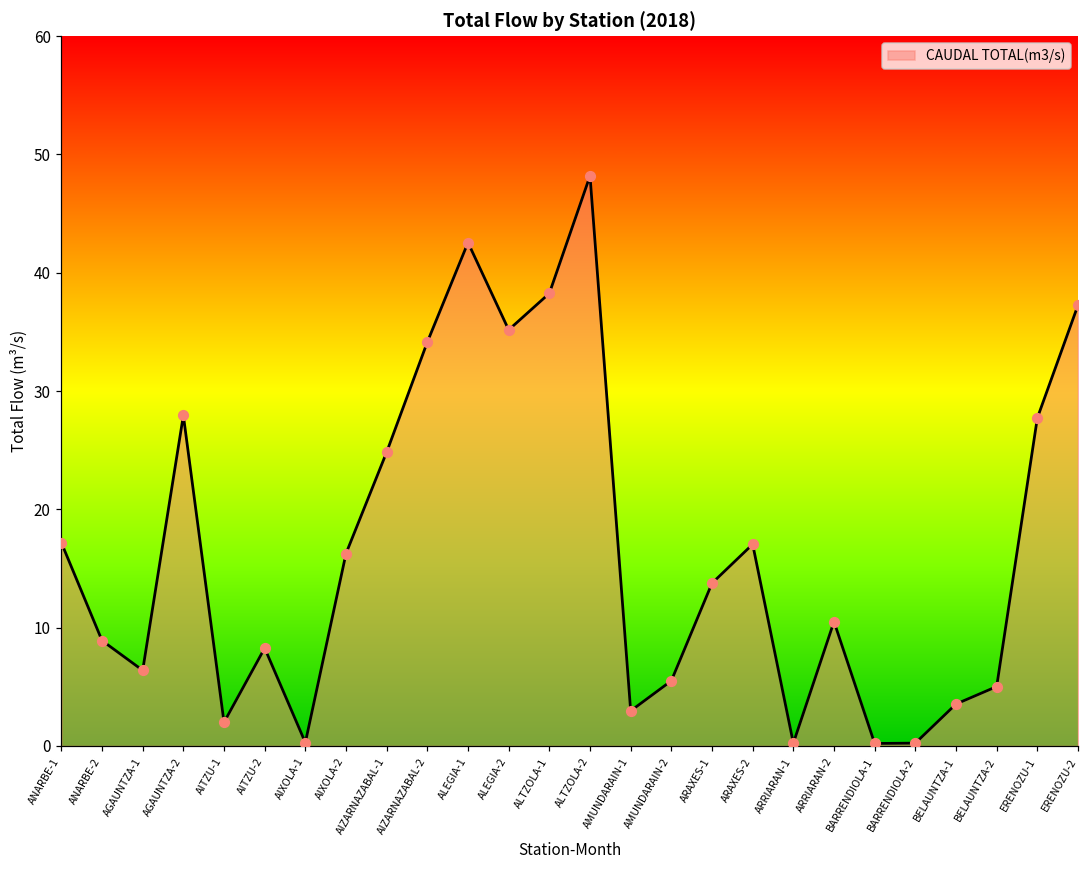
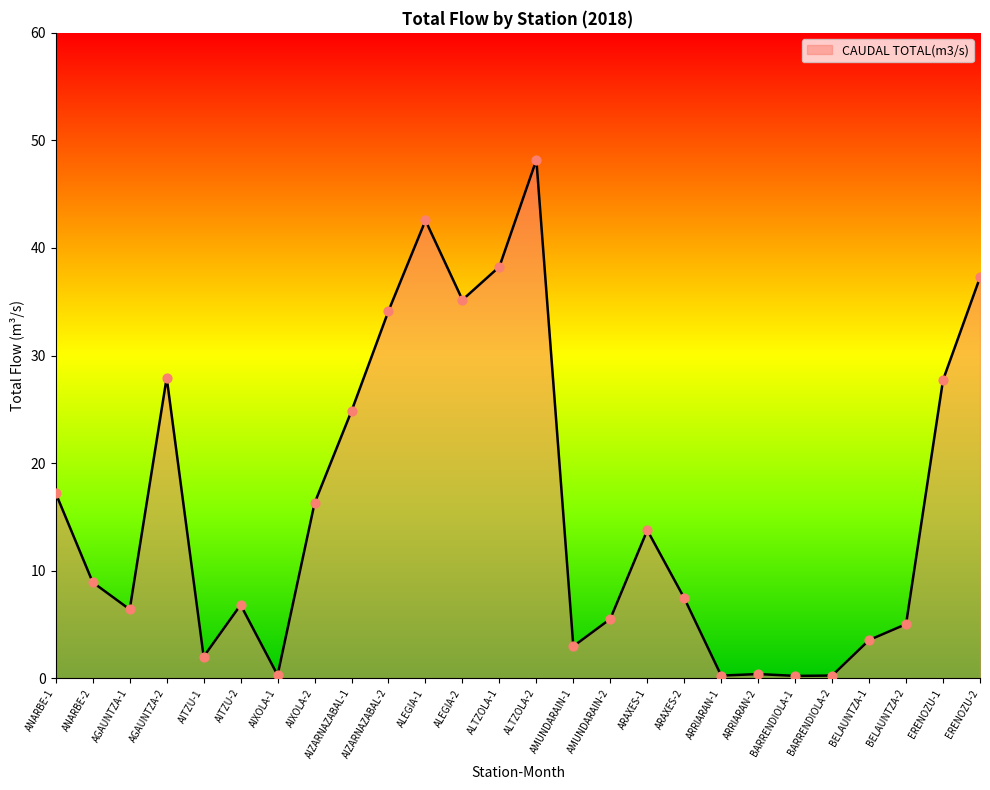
  {
    "ANARBE-1": 17.2,
    "ANARBE-2": 8.9,
    "AGAUNTZA-1": 6.4,
    "AGAUNTZA-2": 27.9,
    "AITZU-1": 2.0,
-   "AITZU-2": 8.3,
+   "AITZU-2": 6.8,
    "AIXOLA-1": 0.3,
    "AIXOLA-2": 16.3,
    "AIZARNAZABAL-1": 24.8,
    "AIZARNAZABAL-2": 34.1,
    "ALEGIA-1": 42.6,
    "ALEGIA-2": 35.2,
    "ALTZOLA-1": 38.3,
    "ALTZOLA-2": 48.2,
    "AMUNDARAIN-1": 3.0,
    "AMUNDARAIN-2": 5.5,
    "ARAXES-1": 13.8,
-   "ARAXES-2": 17.1,
+   "ARAXES-2": 7.4,
    "ARRIARAN-1": 0.2,
-   "ARRIARAN-2": 10.5,
+   "ARRIARAN-2": 0.4,
    "BARRENDIOLA-1": 0.2,
    "BARRENDIOLA-2": 0.2,
    "BELAUNTZA-1": 3.5,
    "BELAUNTZA-2": 5.0,
    "ERENOZU-1": 27.7,
    "ERENOZU-2": 37.3
  }
